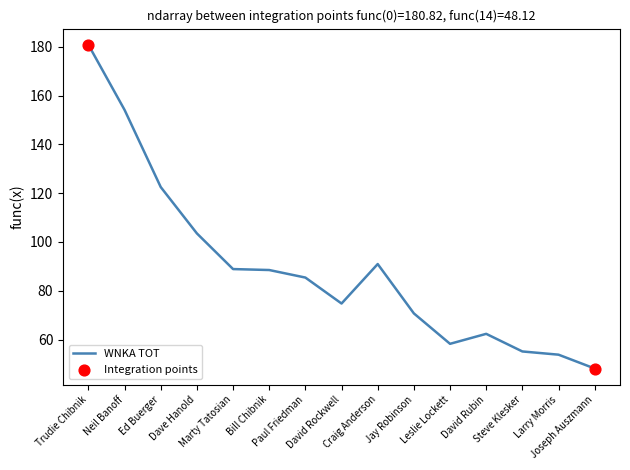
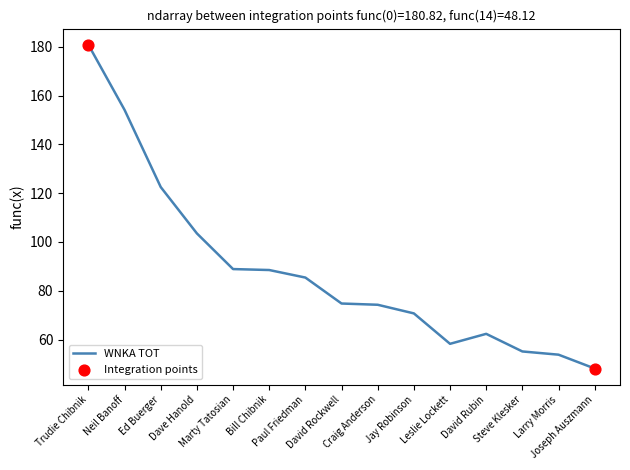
  {
    "WNKA TOT": {
      "Neil Banoff": 154,
      "Ed Buerger": 123,
      "Dave Hanold": 104,
      "Marty Tatosian": 89,
      "Bill Chibnik": 88,
      "Paul Friedman": 85,
      "David Rockwell": 75,
-     "Craig Anderson": 91,
+     "Craig Anderson": 74,
      "Jay Robinson": 71,
      "Leslie Lockett": 58,
      "David Rubin": 62,
      "Steve Klesker": 55,
      "Larry Morris": 54
    }
  }
